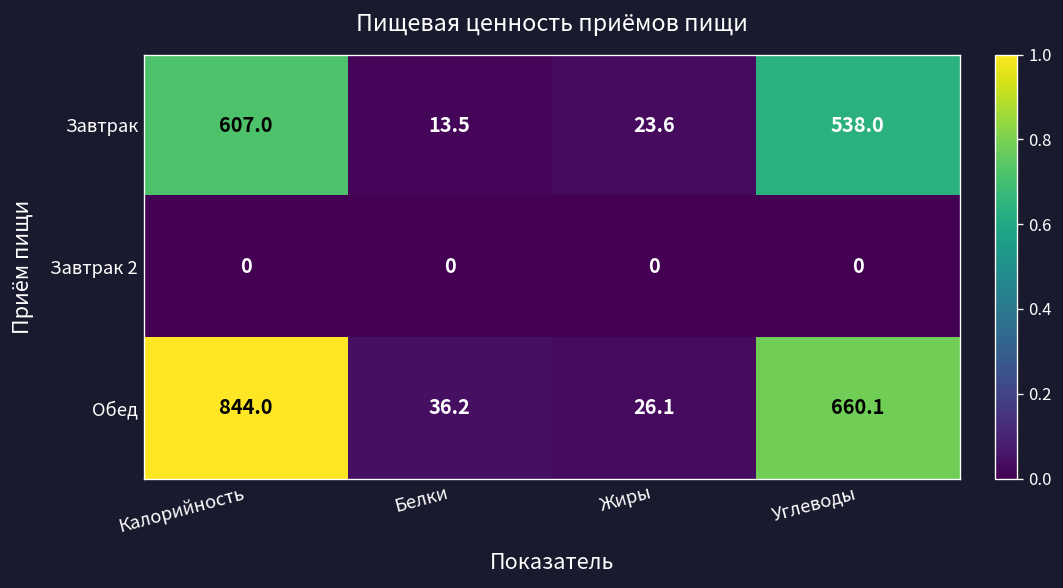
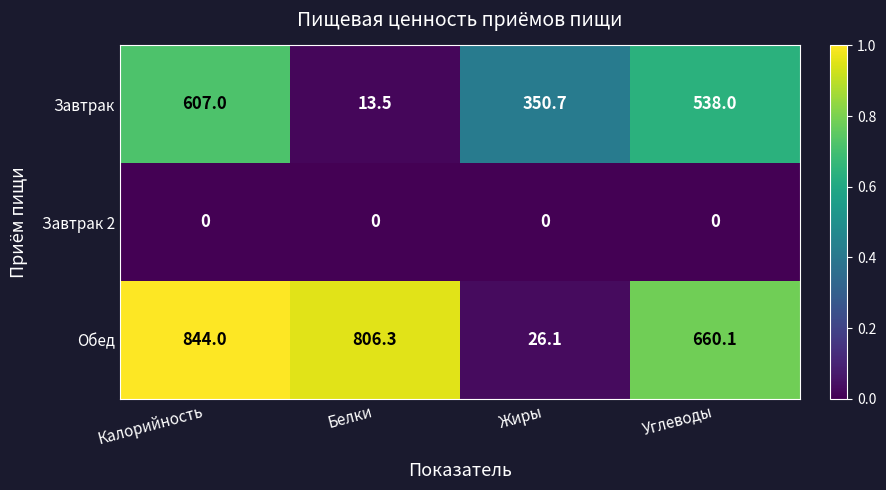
  {
    "Завтрак": {
      "Калорийность": 607.0,
      "Белки": 13.5,
-     "Жиры": 23.6,
+     "Жиры": 350.7,
      "Углеводы": 538.0
    },
    "Завтрак 2": {
      "Калорийность": 0,
      "Белки": 0,
      "Жиры": 0,
      "Углеводы": 0
    },
    "Обед": {
      "Калорийность": 844.0,
-     "Белки": 36.2,
+     "Белки": 806.3,
      "Жиры": 26.1,
      "Углеводы": 660.1
    }
  }
